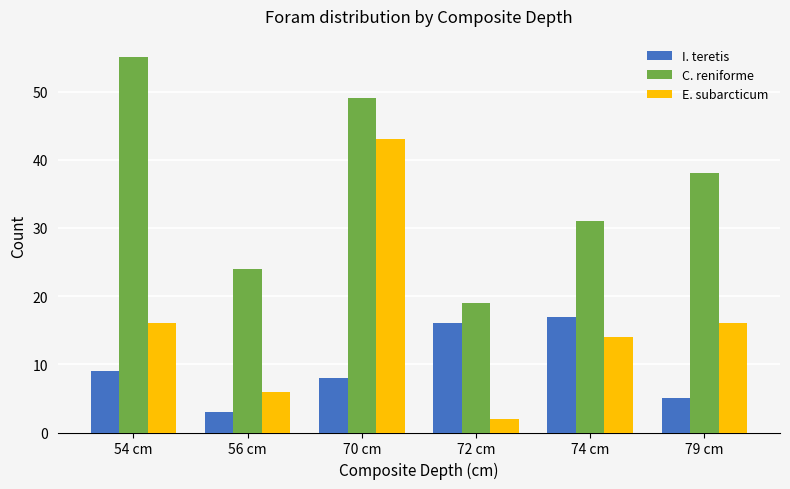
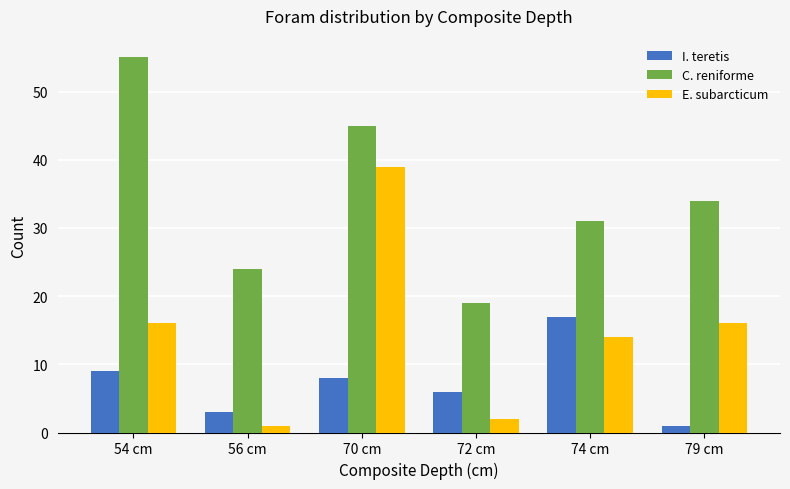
  {
    "I. teretis": {
      "54 cm": 9,
      "56 cm": 3,
      "70 cm": 8,
-     "72 cm": 16,
+     "72 cm": 6,
      "74 cm": 17,
-     "79 cm": 5
+     "79 cm": 1
    },
    "C. reniforme": {
      "54 cm": 55,
      "56 cm": 24,
-     "70 cm": 49,
+     "70 cm": 45,
      "72 cm": 19,
      "74 cm": 31,
-     "79 cm": 38
+     "79 cm": 34
    },
    "E. subarcticum": {
      "54 cm": 16,
-     "56 cm": 6,
-     "70 cm": 43,
+     "56 cm": 1,
+     "70 cm": 39,
      "72 cm": 2,
      "74 cm": 14,
      "79 cm": 16
    }
  }
